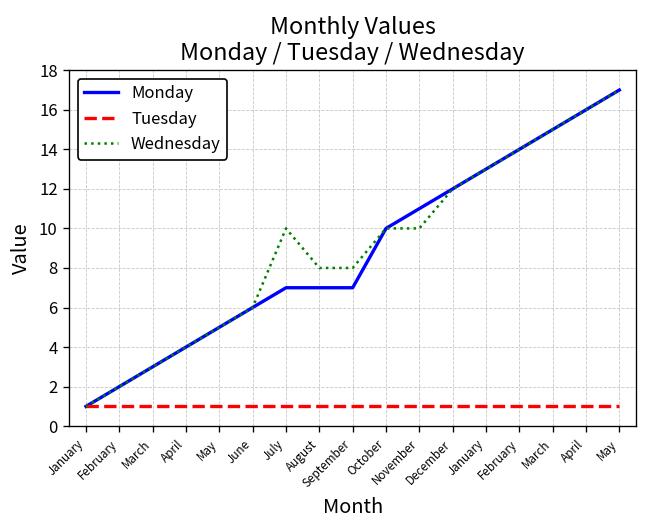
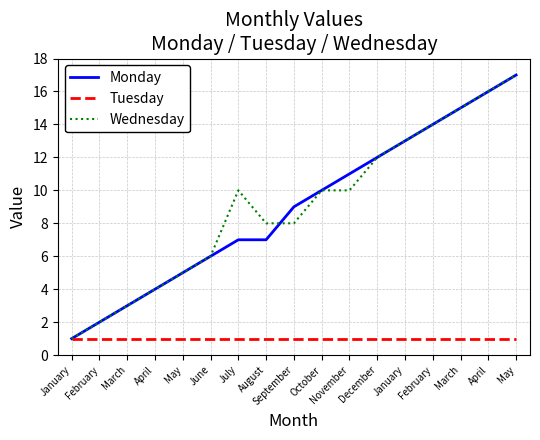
  {
    "Monday": {
      "July": 7,
      "August": 7,
-     "September": 7,
+     "September": 9,
      "November": 11
    },
    "Tuesday": {
      "June": 1,
      "July": 1,
      "August": 1,
      "September": 1,
      "October": 1,
      "November": 1,
      "December": 1
    },
    "Wednesday": {
      "July": 10,
      "August": 8,
      "September": 8,
      "November": 10
    }
  }
